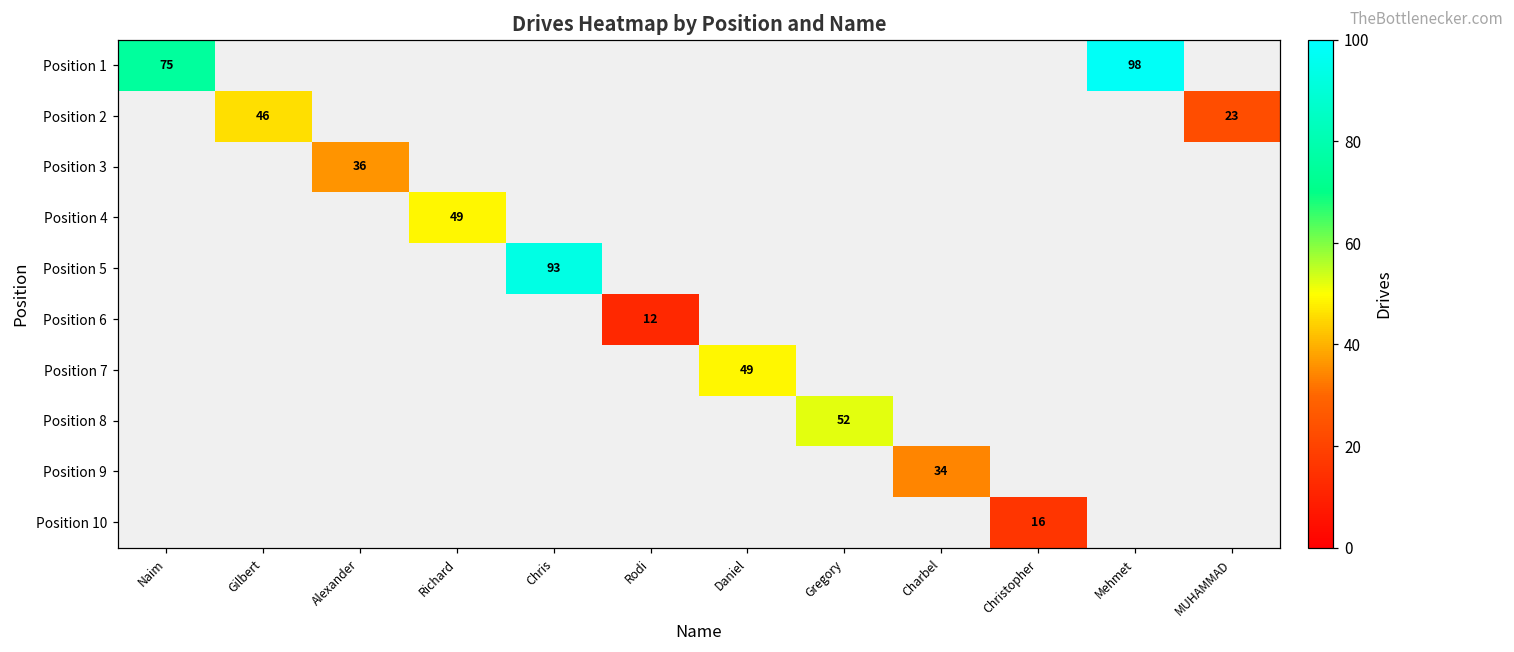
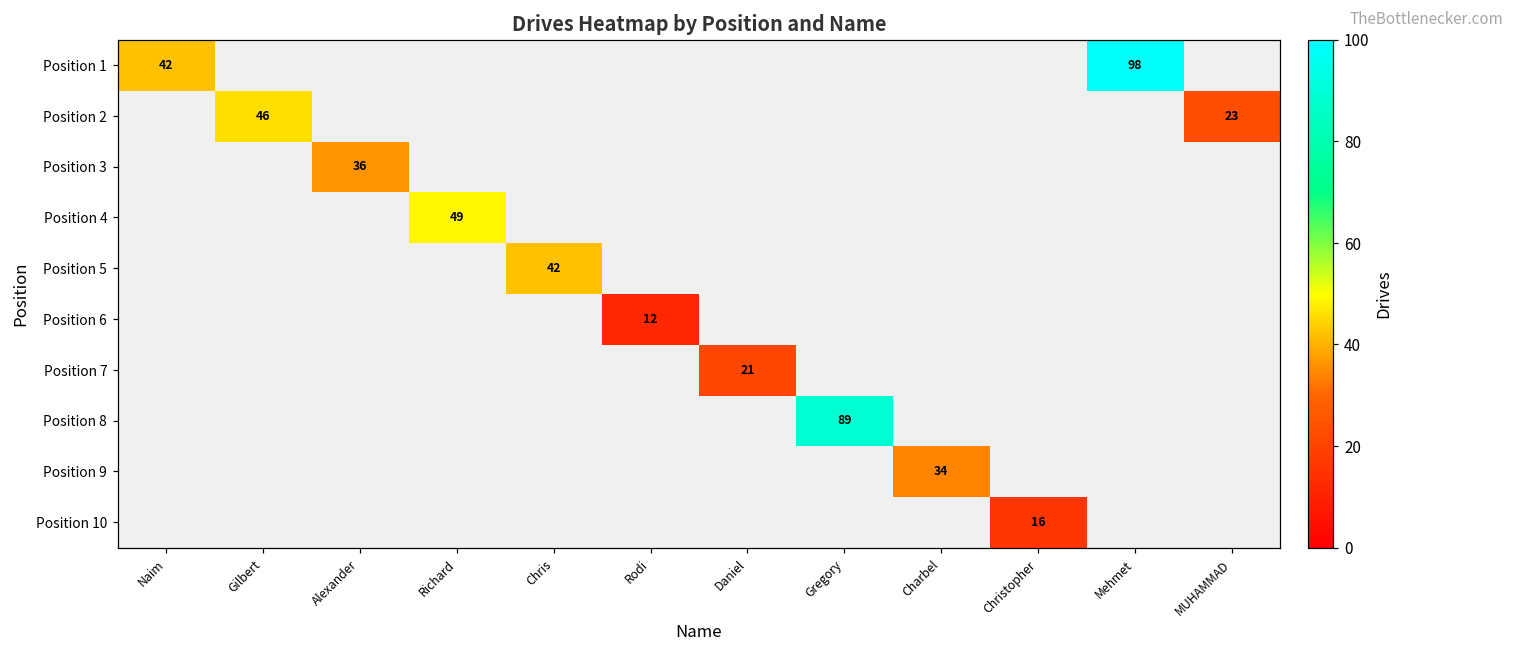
  {
    "Position 1": {
-     "Naim": 75,
+     "Naim": 42,
      "Mehmet": 98
    },
    "Position 2": {
      "Gilbert": 46,
      "MUHAMMAD": 23
    },
    "Position 3": {
      "Alexander": 36
    },
    "Position 4": {
      "Richard": 49
    },
    "Position 5": {
-     "Chris": 93
+     "Chris": 42
    },
    "Position 6": {
      "Rodi": 12
    },
    "Position 7": {
-     "Daniel": 49
+     "Daniel": 21
    },
    "Position 8": {
-     "Gregory": 52
+     "Gregory": 89
    },
    "Position 9": {
      "Charbel": 34
    },
    "Position 10": {
      "Christopher": 16
    }
  }
